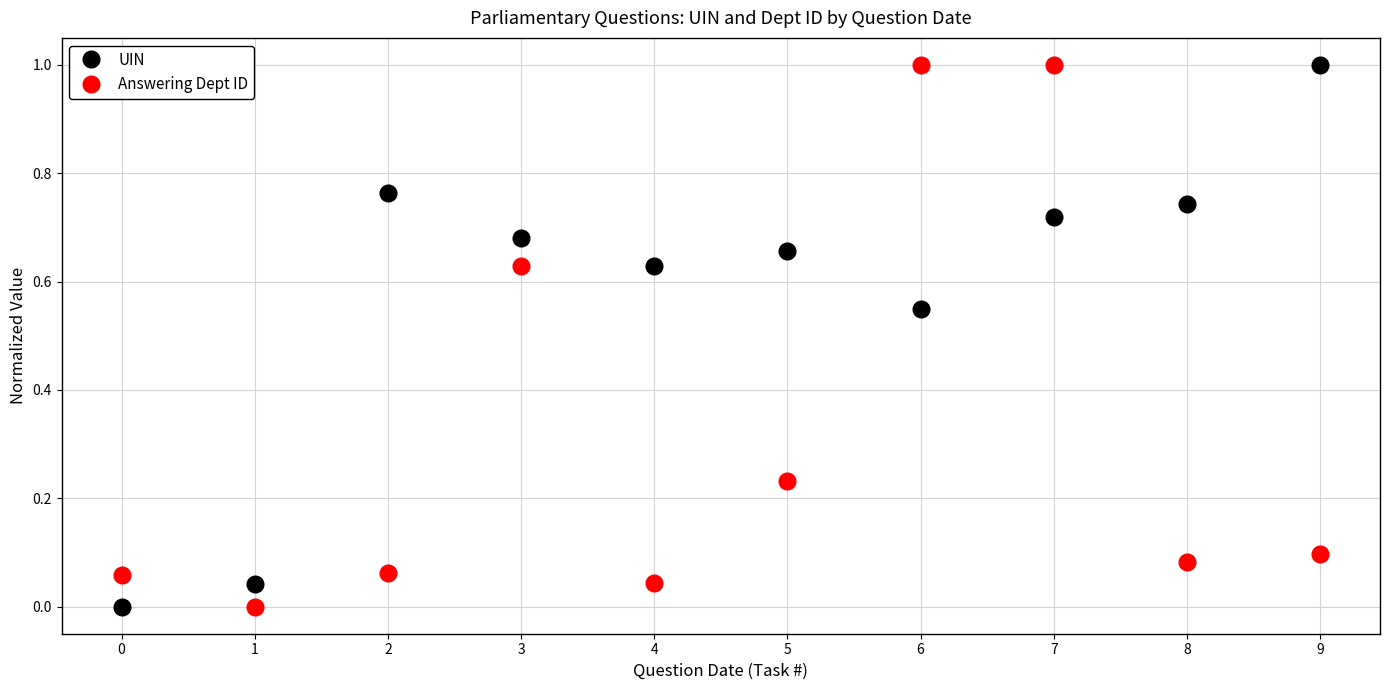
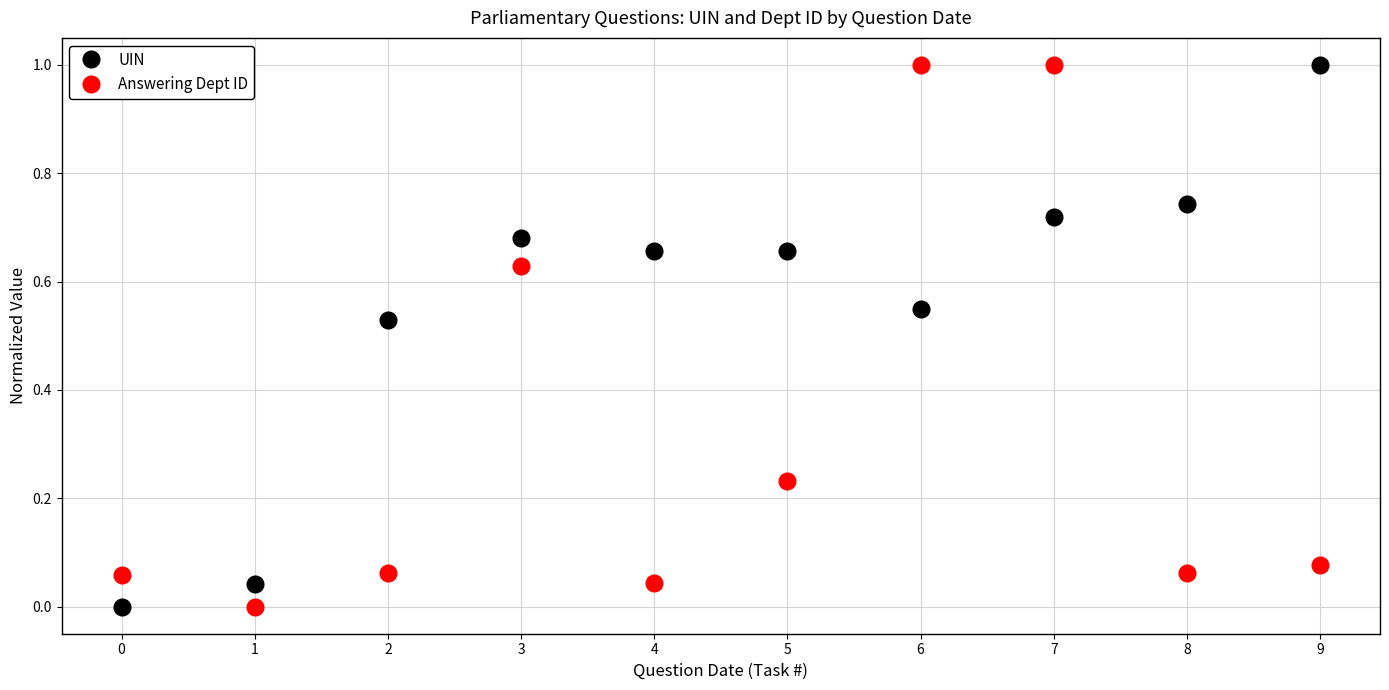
  {
    "UIN": {
      "0": 0.00,
      "1": 0.04,
-     "2": 0.76,
+     "2": 0.53,
      "3": 0.68,
-     "4": 0.63,
+     "4": 0.66,
      "5": 0.66,
      "6": 0.55,
      "7": 0.72,
      "8": 0.74,
      "9": 1.00
    },
    "Answering Dept ID": {
      "0": 0.06,
      "1": 0.00,
      "2": 0.06,
      "3": 0.63,
      "4": 0.04,
      "5": 0.23,
      "6": 1.00,
      "7": 1.00,
-     "8": 0.08,
-     "9": 0.10
+     "8": 0.06,
+     "9": 0.08
    }
  }
